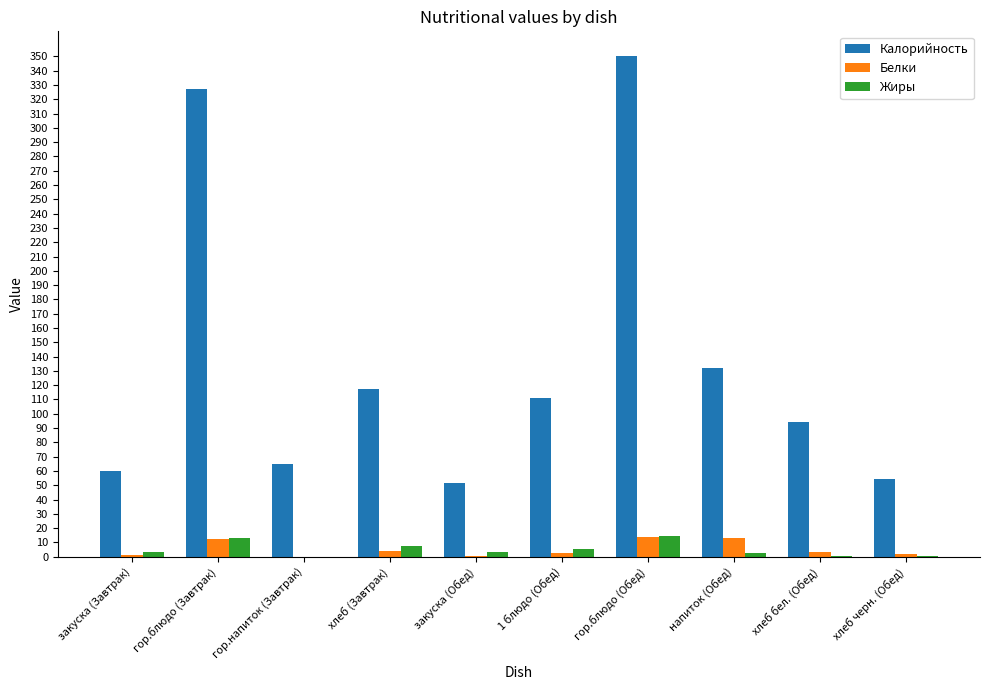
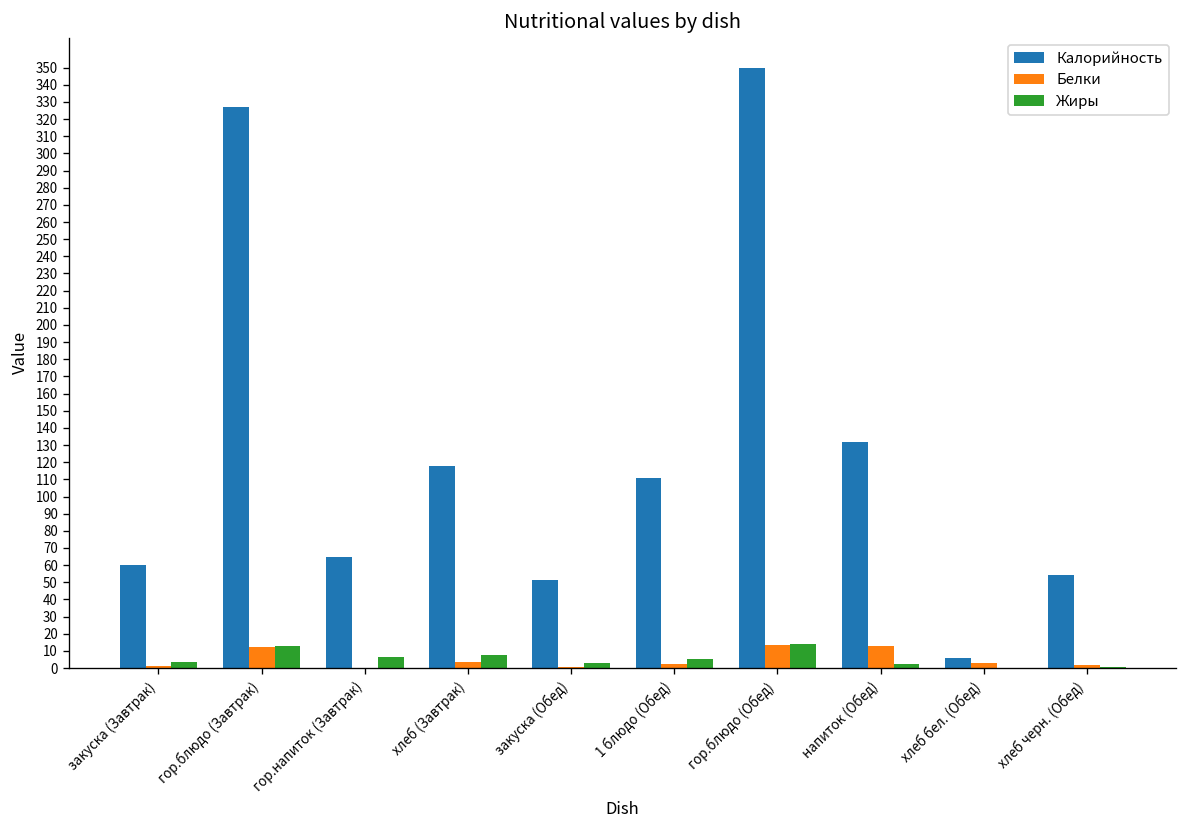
  {
    "Калорийность": {
      "закуска (Завтрак)": 60,
      "гор.блюдо (Завтрак)": 327,
      "гор.напиток (Завтрак)": 65,
      "хлеб (Завтрак)": 118,
      "закуска (Обед)": 52,
      "1 блюдо (Обед)": 111,
      "гор.блюдо (Обед)": 350,
      "напиток (Обед)": 132,
-     "хлеб бел. (Обед)": 94,
+     "хлеб бел. (Обед)": 6,
      "хлеб черн. (Обед)": 54
    },
    "Белки": {
      "гор.блюдо (Завтрак)": 12,
      "хлеб (Завтрак)": 4,
      "1 блюдо (Обед)": 3,
      "гор.блюдо (Обед)": 14,
      "напиток (Обед)": 13,
      "хлеб бел. (Обед)": 3,
      "хлеб черн. (Обед)": 2
    },
    "Жиры": {
      "закуска (Завтрак)": 4,
      "гор.блюдо (Завтрак)": 13,
-     "гор.напиток (Завтрак)": 0,
+     "гор.напиток (Завтрак)": 7,
      "хлеб (Завтрак)": 8,
      "закуска (Обед)": 3,
      "1 блюдо (Обед)": 6,
      "гор.блюдо (Обед)": 14,
      "напиток (Обед)": 2
    }
  }
